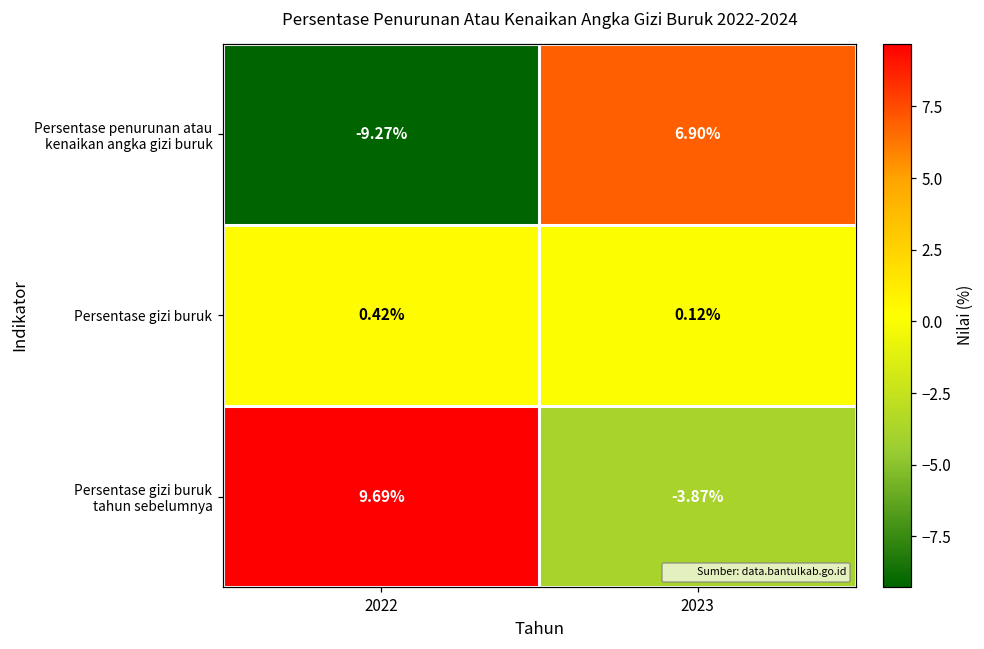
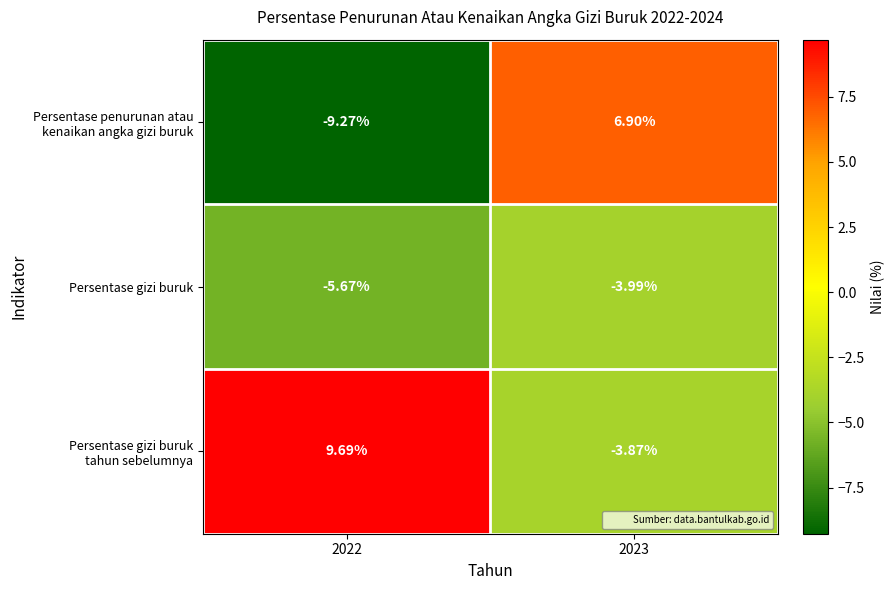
  {
    "Persentase penurunan atau kenaikan angka gizi buruk": {
      "2022": "-9.27%",
      "2023": "6.90%"
    },
    "Persentase gizi buruk": {
-     "2022": "0.42%",
-     "2023": "0.12%"
+     "2022": "-5.67%",
+     "2023": "-3.99%"
    },
    "Persentase gizi buruk tahun sebelumnya": {
      "2022": "9.69%",
      "2023": "-3.87%"
    }
  }
